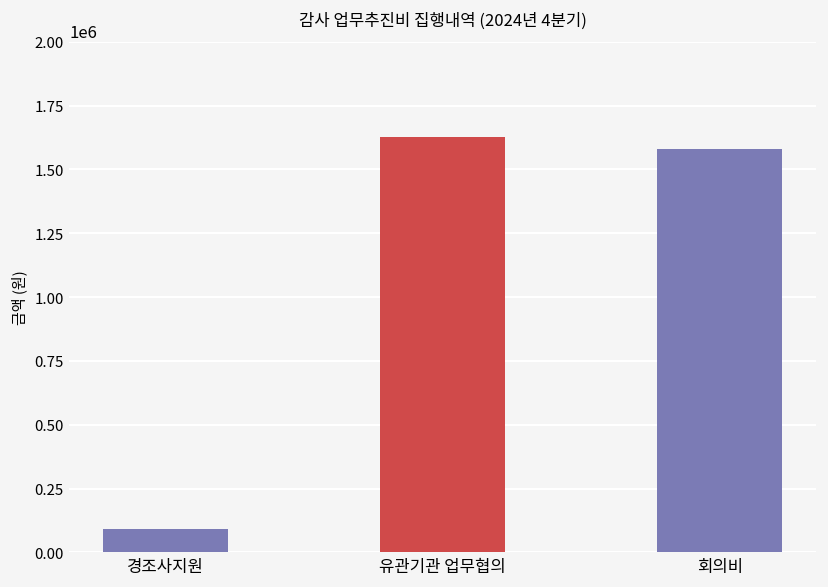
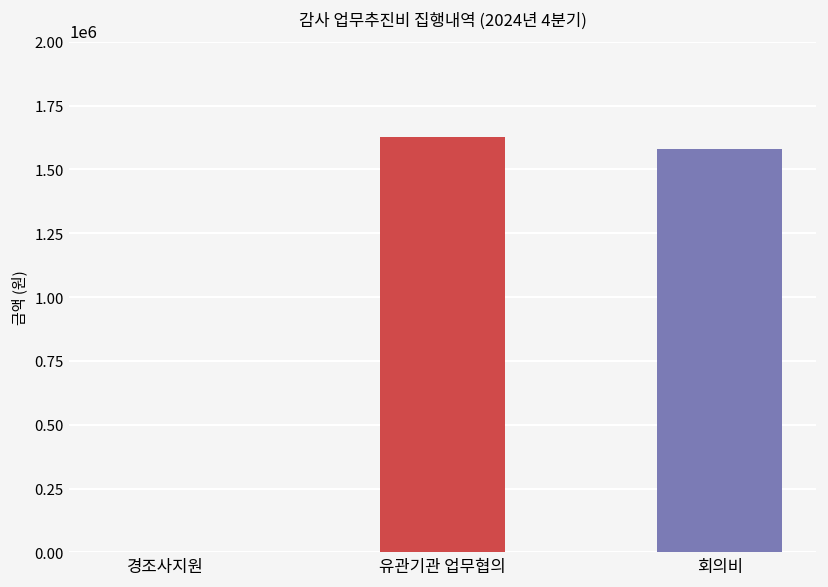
  {
-   "경조사지원": 90000,
+   "경조사지원": 0,
    "유관기관 업무협의": 1630000,
    "회의비": 1580000
  }
